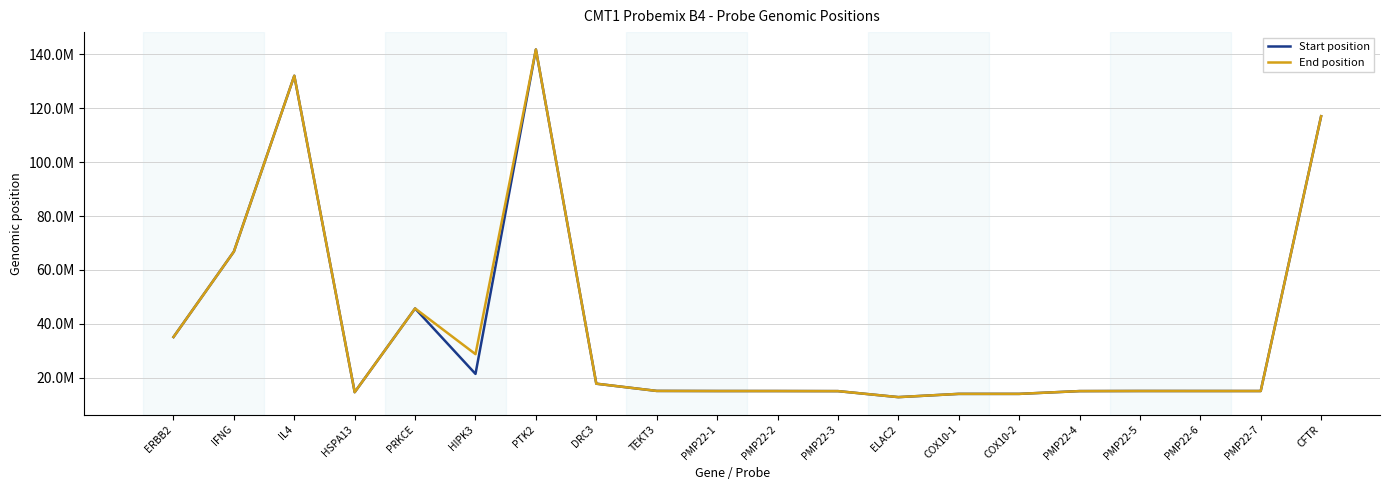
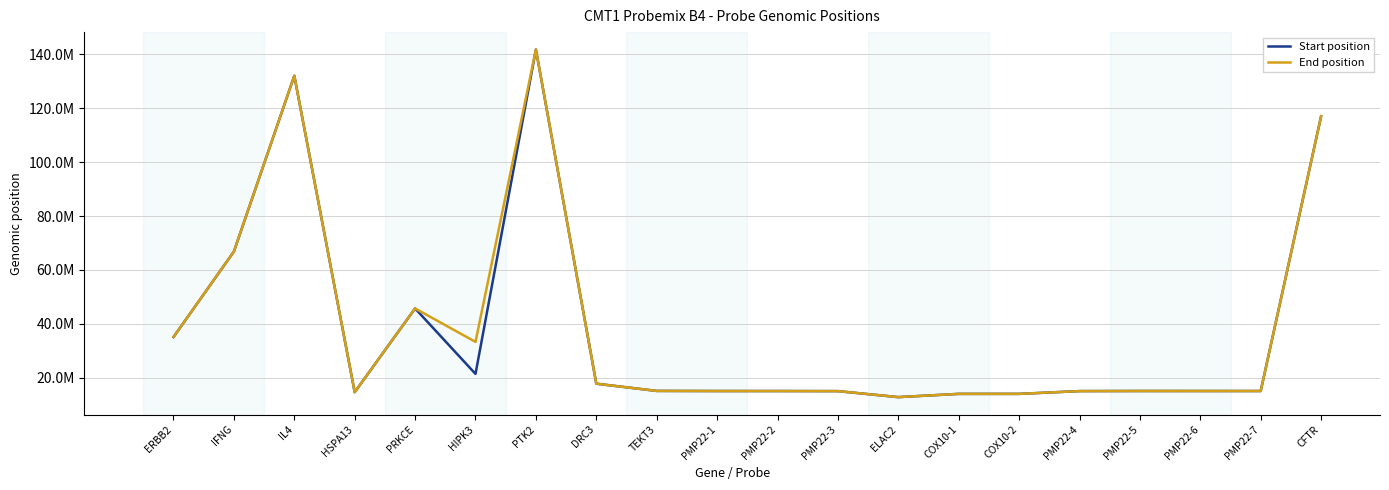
  {
    "Start position": {
      "HIPK3": 21000000
    },
    "End position": {
-     "HIPK3": 29000000
+     "HIPK3": 33000000
    }
  }
